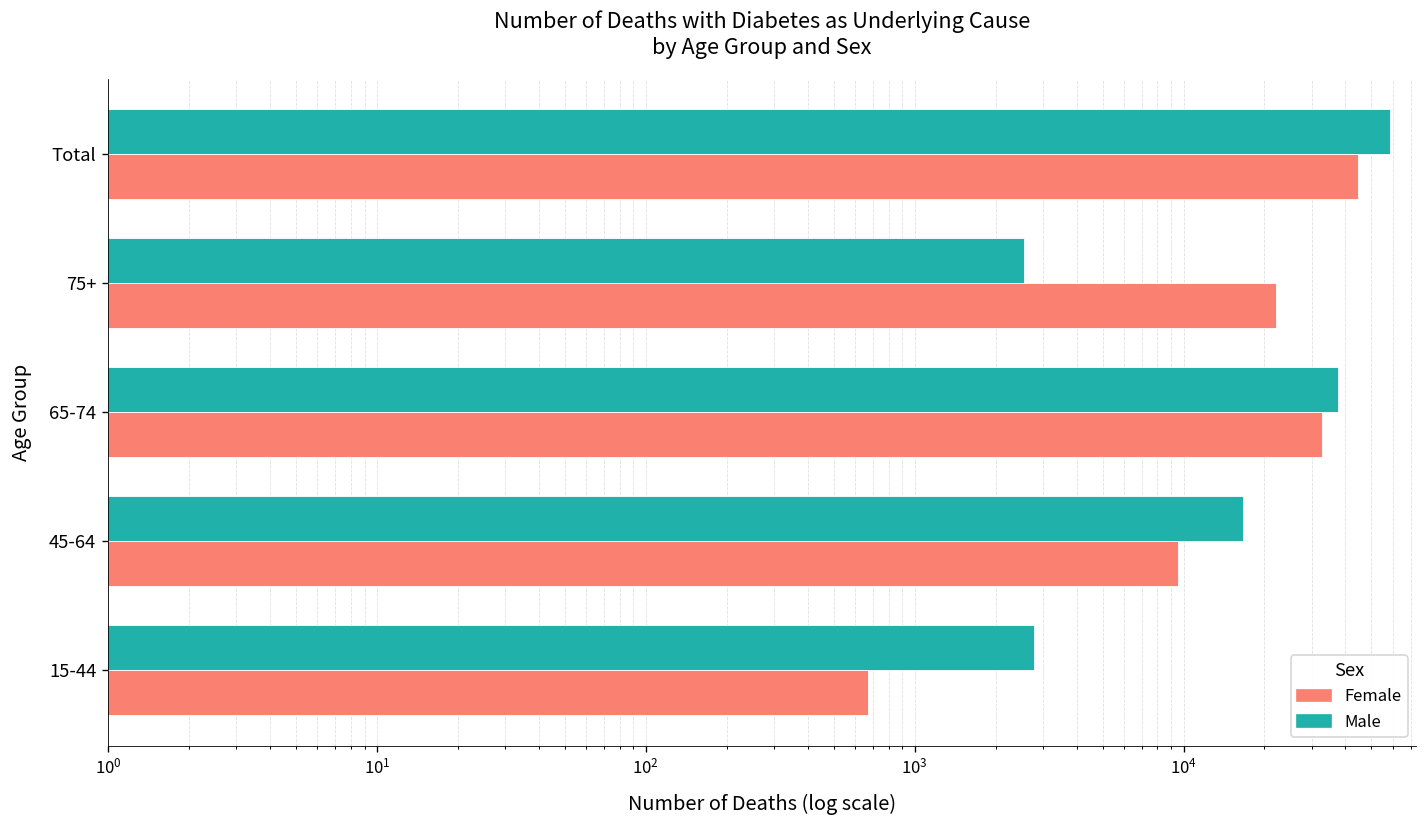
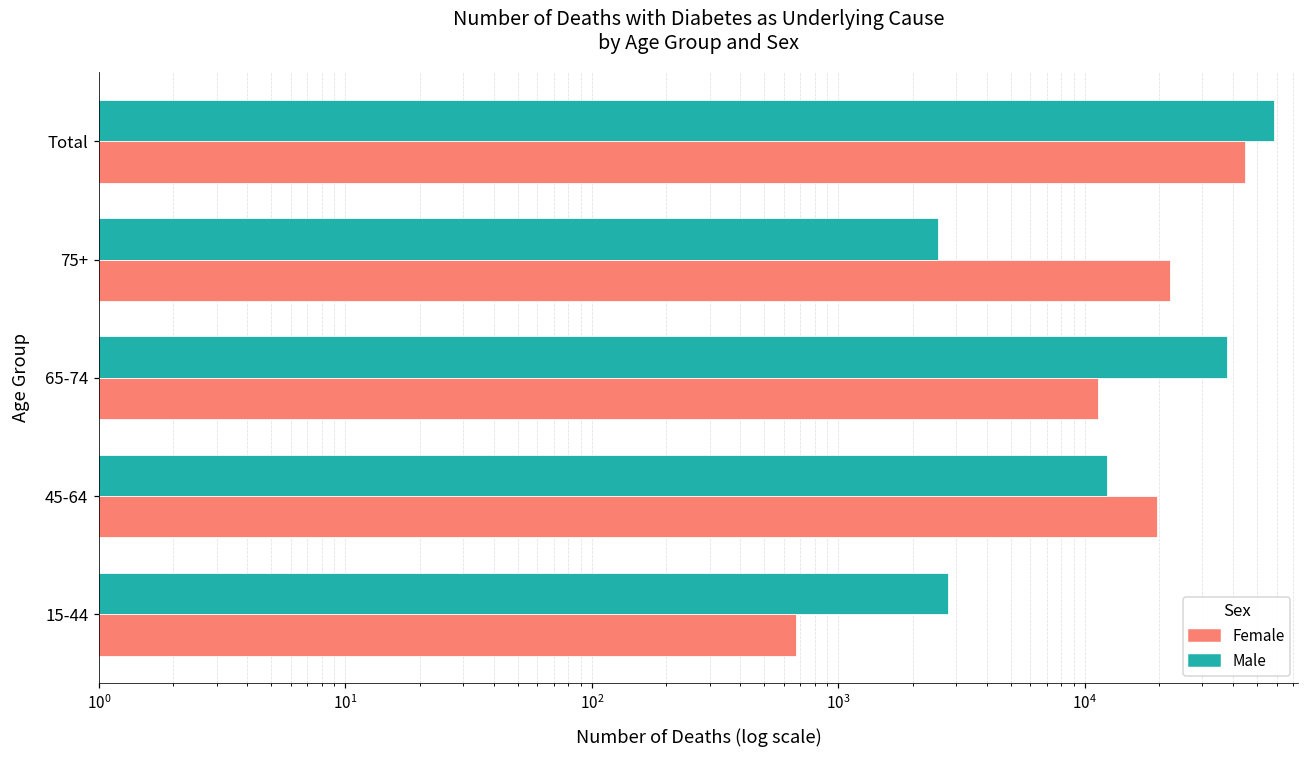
  {
    "Male": {
      "Total": 59000,
      "75+": 2500,
      "65-74": 38000,
-     "45-64": 17000,
+     "45-64": 12000,
      "15-44": 2800
    },
    "Female": {
      "Total": 45000,
      "75+": 22000,
-     "65-74": 33000,
-     "45-64": 9500,
+     "65-74": 11000,
+     "45-64": 20000,
      "15-44": 670
    }
  }
